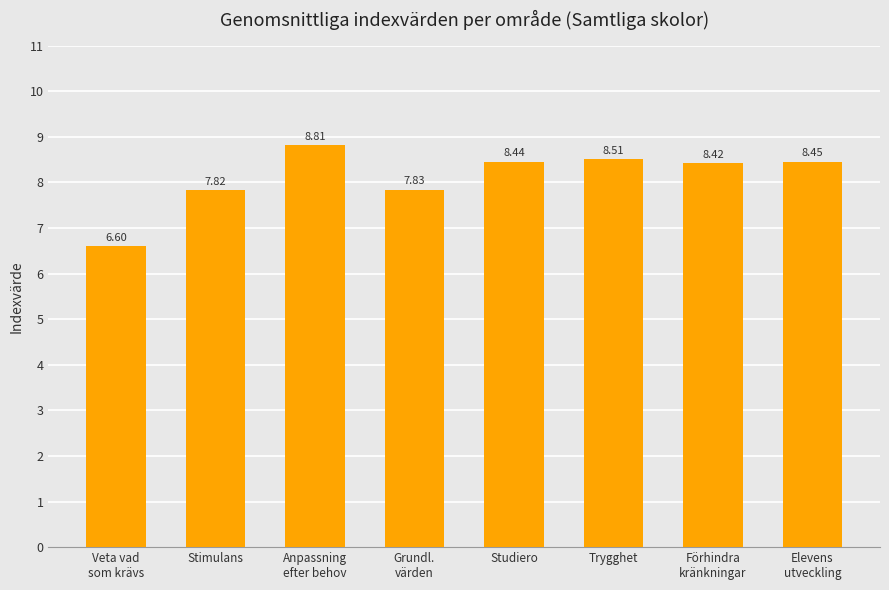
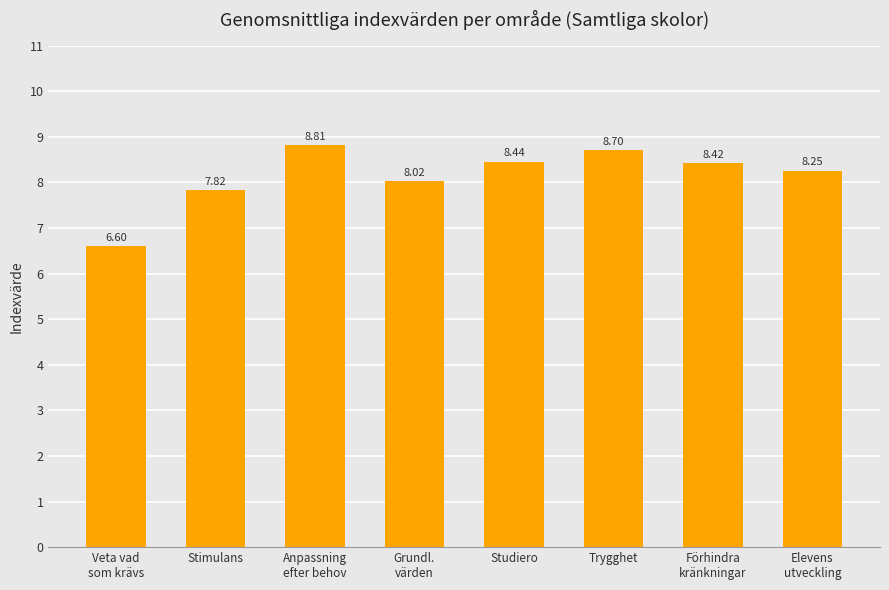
  {
    "Veta vad som krävs": 6.60,
    "Stimulans": 7.82,
    "Anpassning efter behov": 8.81,
-   "Grundl. värden": 7.83,
+   "Grundl. värden": 8.02,
    "Studiero": 8.44,
-   "Trygghet": 8.51,
+   "Trygghet": 8.70,
    "Förhindra kränkningar": 8.42,
-   "Elevens utveckling": 8.45
+   "Elevens utveckling": 8.25
  }
